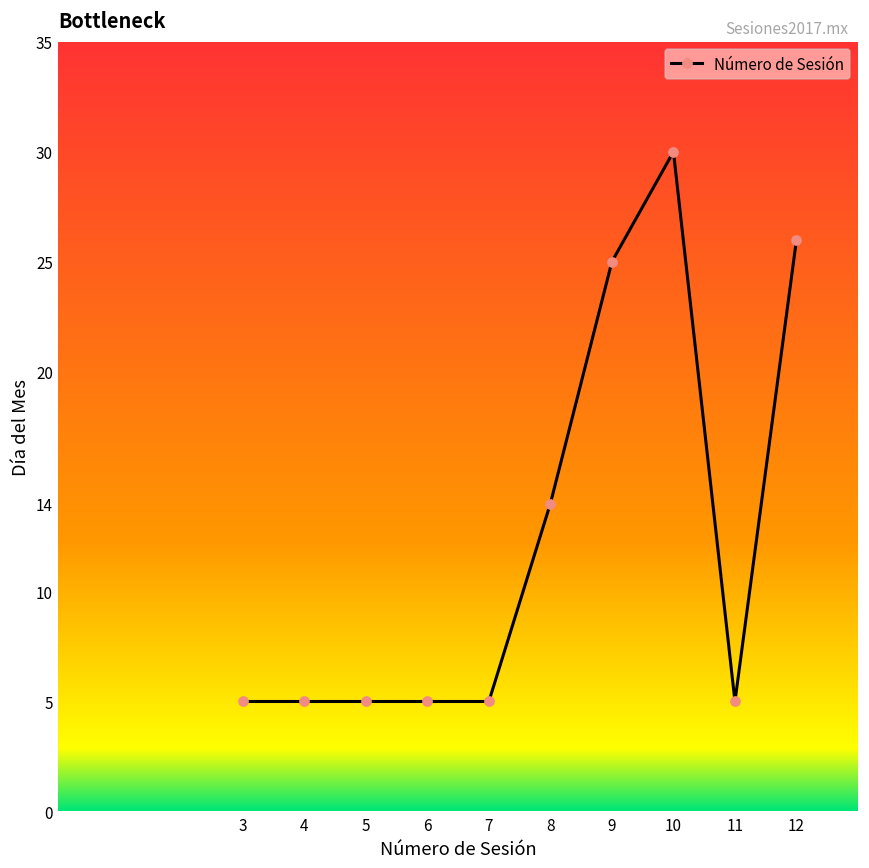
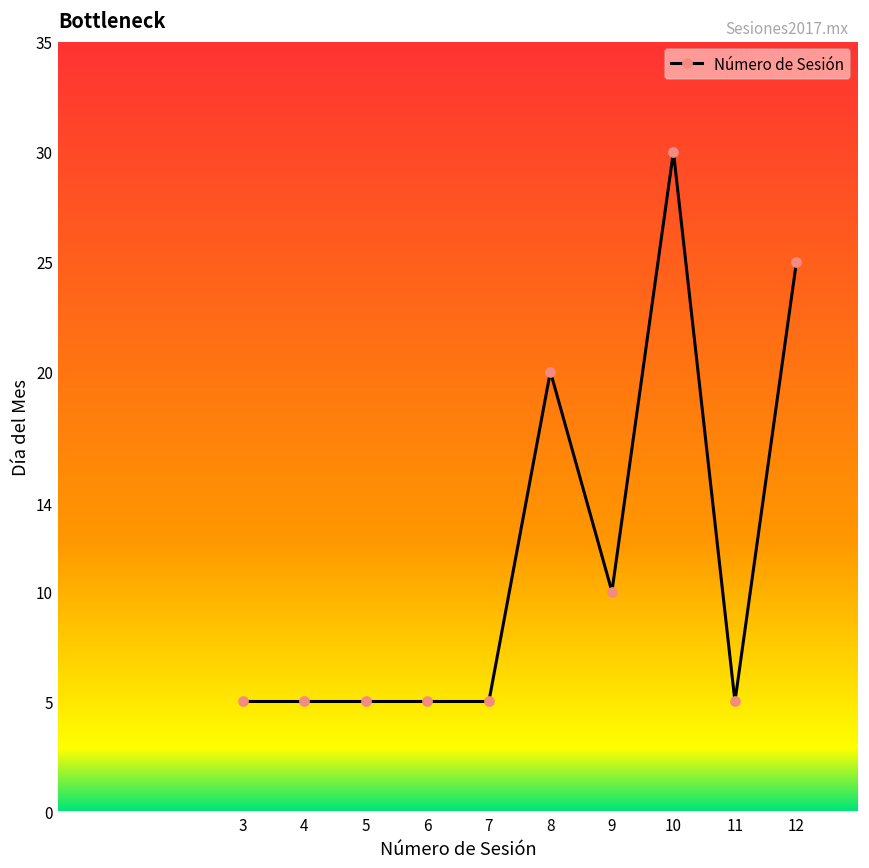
  {
    "3": 5,
    "4": 5,
    "5": 5,
    "6": 5,
    "7": 5,
-   "8": 14,
-   "9": 25,
+   "8": 20,
+   "9": 10,
    "10": 30,
    "11": 5,
-   "12": 26
+   "12": 25
  }
